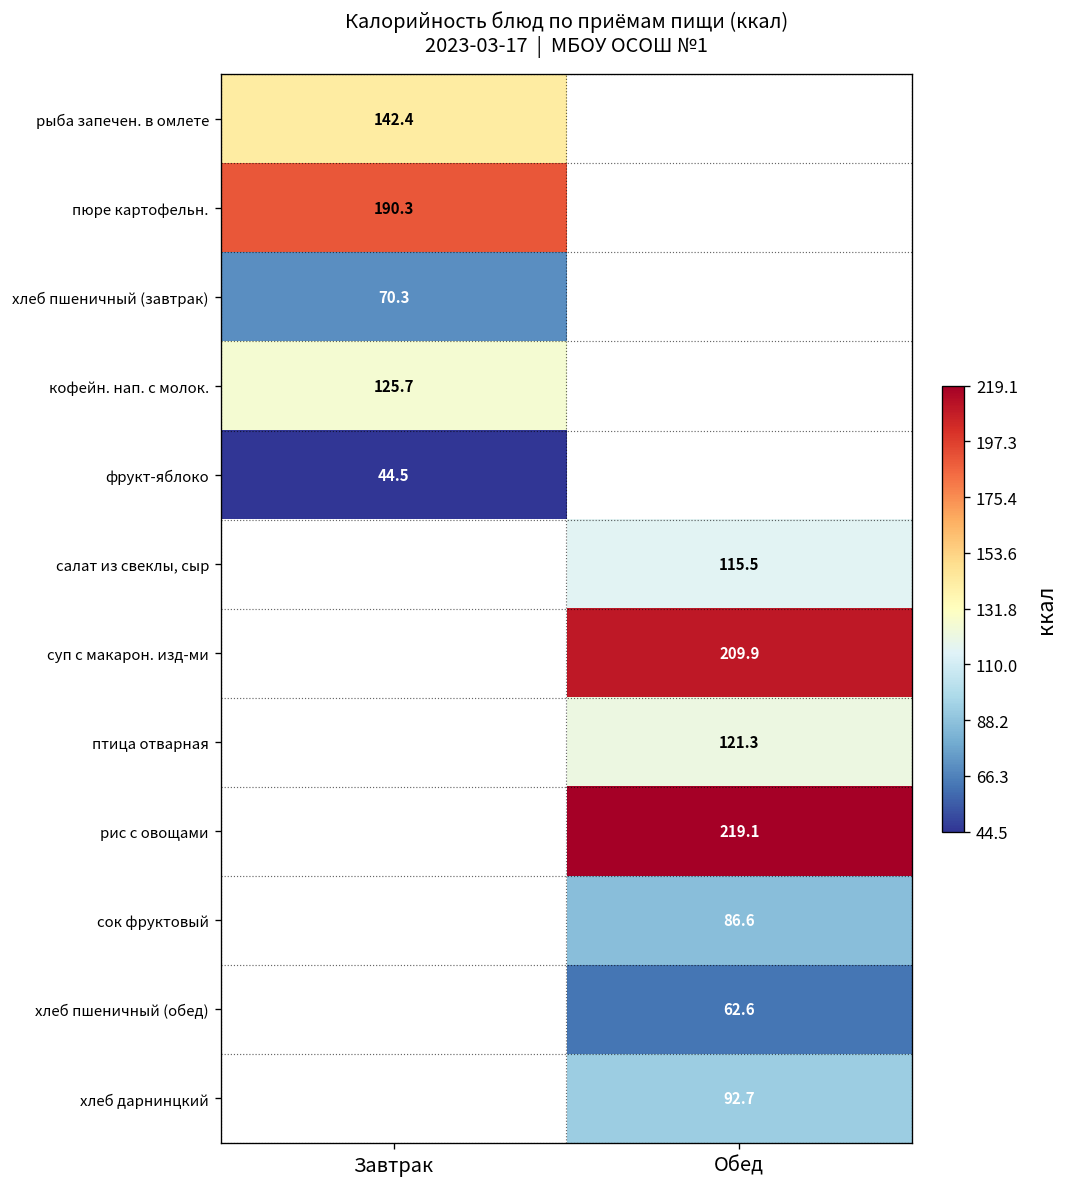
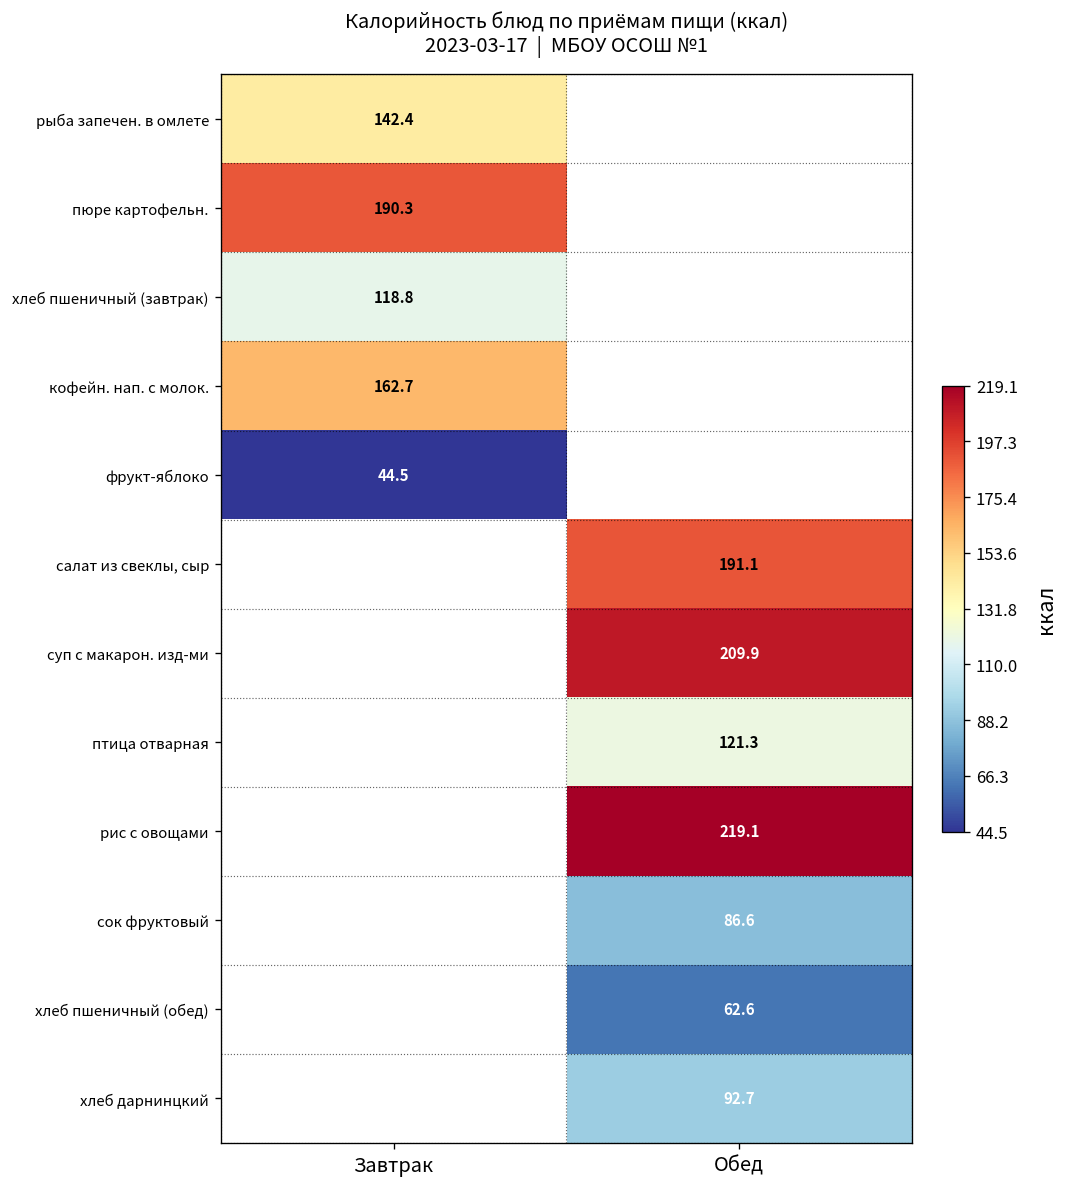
  {
    "рыба запечен. в омлете": {
      "Завтрак": 142.4
    },
    "пюре картофельн.": {
      "Завтрак": 190.3
    },
    "хлеб пшеничный (завтрак)": {
-     "Завтрак": 70.3
+     "Завтрак": 118.8
    },
    "кофейн. нап. с молок.": {
-     "Завтрак": 125.7
+     "Завтрак": 162.7
    },
    "фрукт-яблоко": {
      "Завтрак": 44.5
    },
    "салат из свеклы, сыр": {
-     "Обед": 115.5
+     "Обед": 191.1
    },
    "суп с макарон. изд-ми": {
      "Обед": 209.9
    },
    "птица отварная": {
      "Обед": 121.3
    },
    "рис с овощами": {
      "Обед": 219.1
    },
    "сок фруктовый": {
      "Обед": 86.6
    },
    "хлеб пшеничный (обед)": {
      "Обед": 62.6
    },
    "хлеб дарнинцкий": {
      "Обед": 92.7
    }
  }
